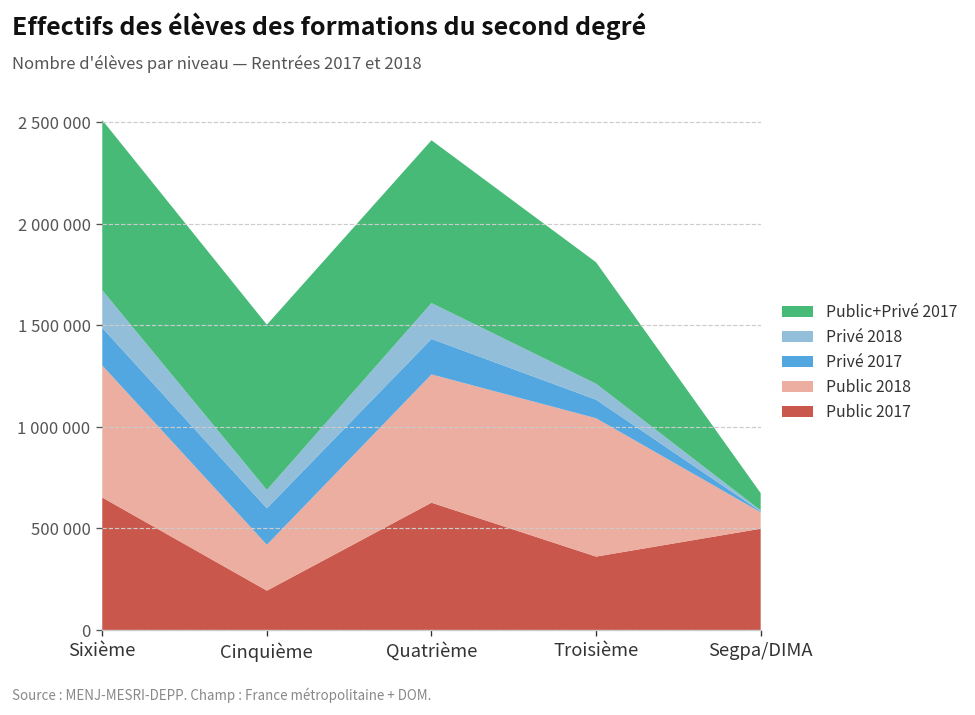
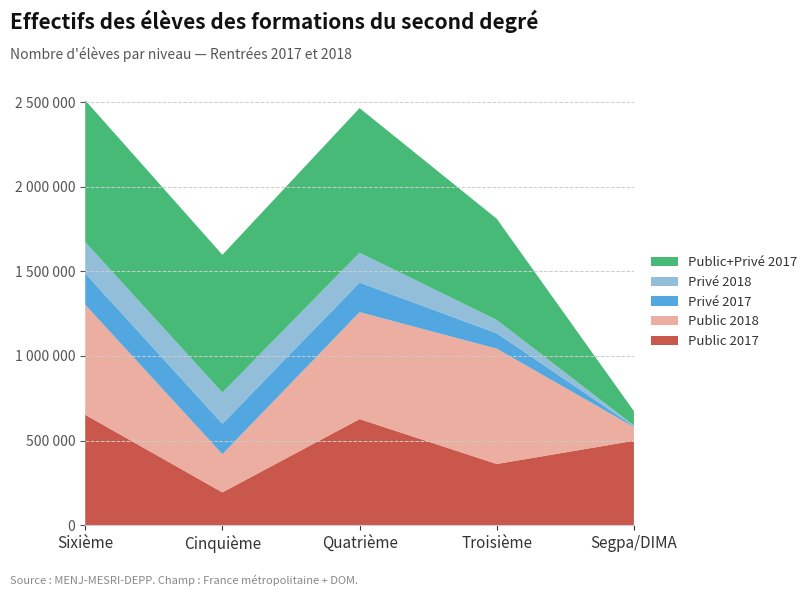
  {
    "Public 2017": {
      "Sixième": 650000,
      "Cinquième": 190000,
      "Quatrième": 630000,
      "Troisième": 360000,
      "Segpa/DIMA": 500000
    },
    "Public 2018": {
      "Sixième": 650000,
      "Cinquième": 230000,
      "Quatrième": 630000,
      "Troisième": 680000
    },
    "Privé 2017": {
      "Sixième": 190000,
      "Cinquième": 180000,
      "Quatrième": 170000,
      "Troisième": 90000
    },
    "Privé 2018": {
      "Sixième": 190000,
-     "Cinquième": 90000,
+     "Cinquième": 180000,
      "Quatrième": 180000,
      "Troisième": 80000
    },
    "Public+Privé 2017": {
      "Sixième": 840000,
      "Cinquième": 810000,
-     "Quatrième": 800000,
+     "Quatrième": 850000,
      "Troisième": 600000,
      "Segpa/DIMA": 90000
    }
  }
